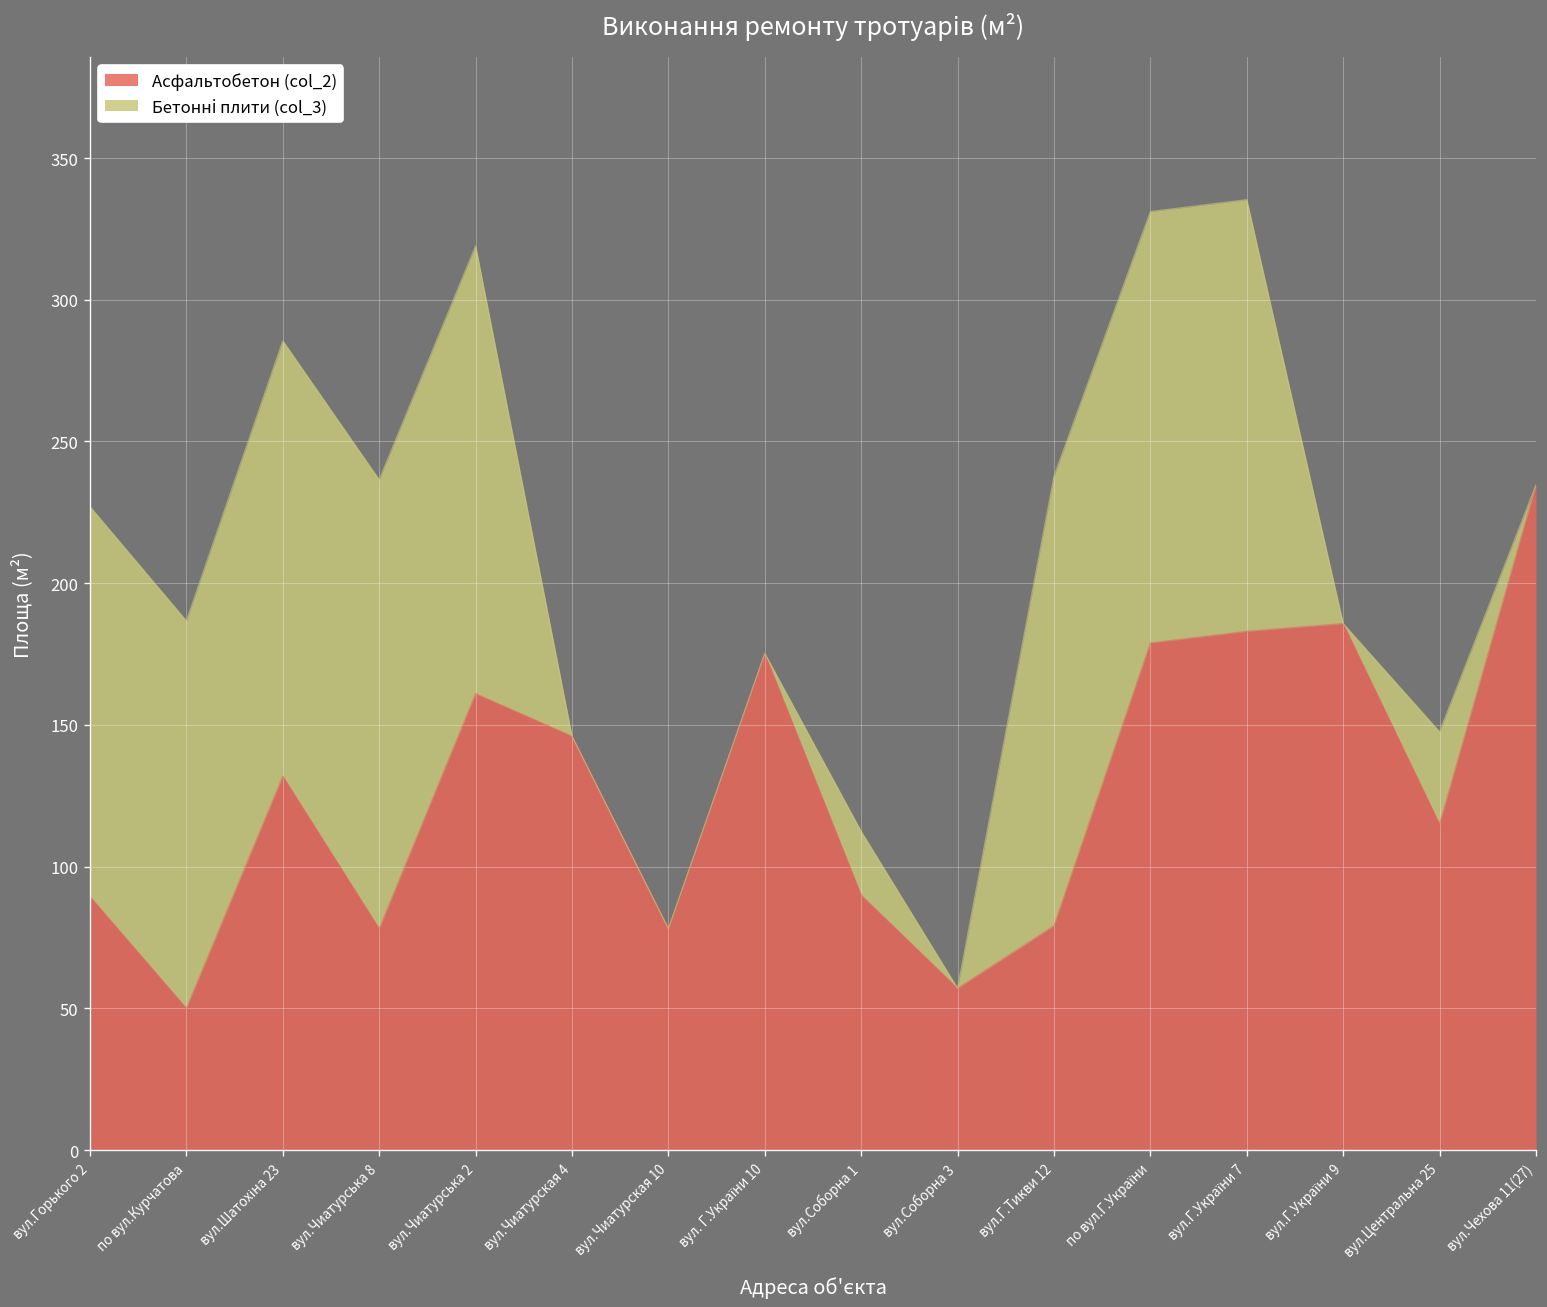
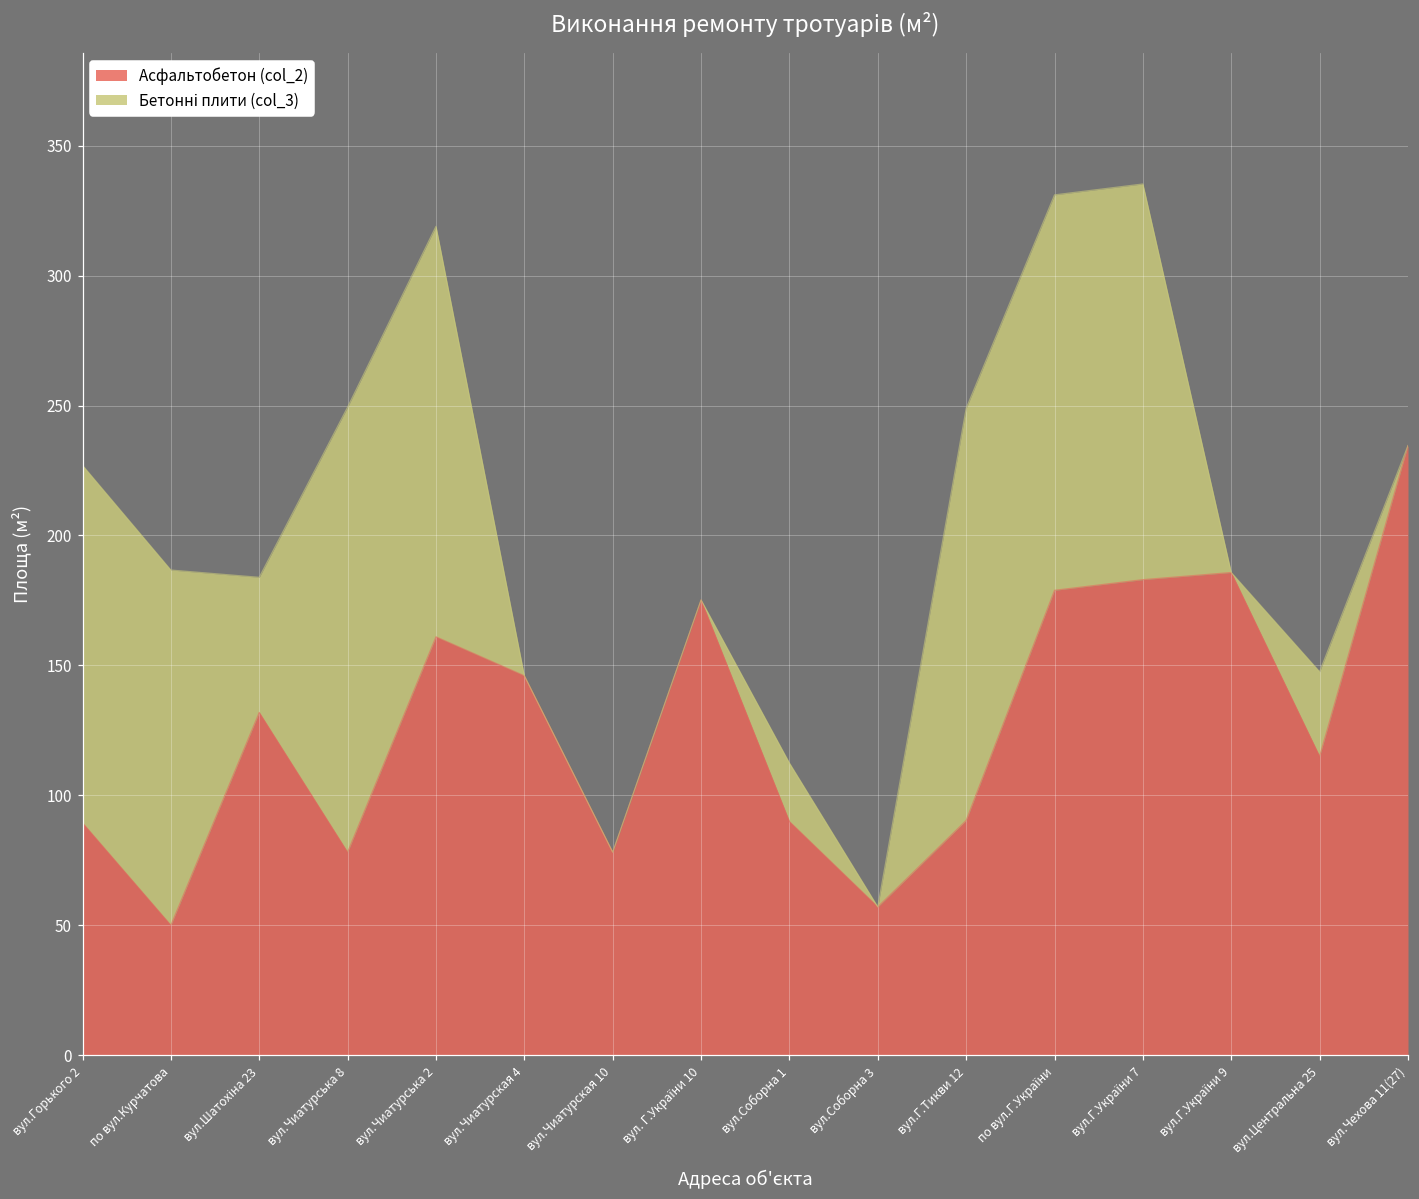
  {
    "Асфальтобетон (col_2)": {
      "вул.Горького 2": 89,
      "по вул.Курчатова": 50,
      "вул.Шатохіна 23": 132,
      "вул.Чиатурська 8": 78,
      "вул.Чиатурська 2": 161,
      "вул.Соборна 1": 90,
-     "вул.Г.Тикви 12": 79,
+     "вул.Г.Тикви 12": 90,
      "по вул.Г.України": 179,
      "вул.Г.України 7": 183,
      "вул.Центральна 25": 115
    },
    "Бетонні плити (col_3)": {
      "вул.Горького 2": 138,
      "по вул.Курчатова": 137,
-     "вул.Шатохіна 23": 154,
-     "вул.Чиатурська 8": 158,
+     "вул.Шатохіна 23": 52,
+     "вул.Чиатурська 8": 171,
      "вул.Чиатурська 2": 158,
      "вул.Соборна 1": 23,
      "вул.Г.Тикви 12": 159,
      "по вул.Г.України": 152,
      "вул.Г.України 7": 152,
      "вул.Центральна 25": 33
    }
  }
